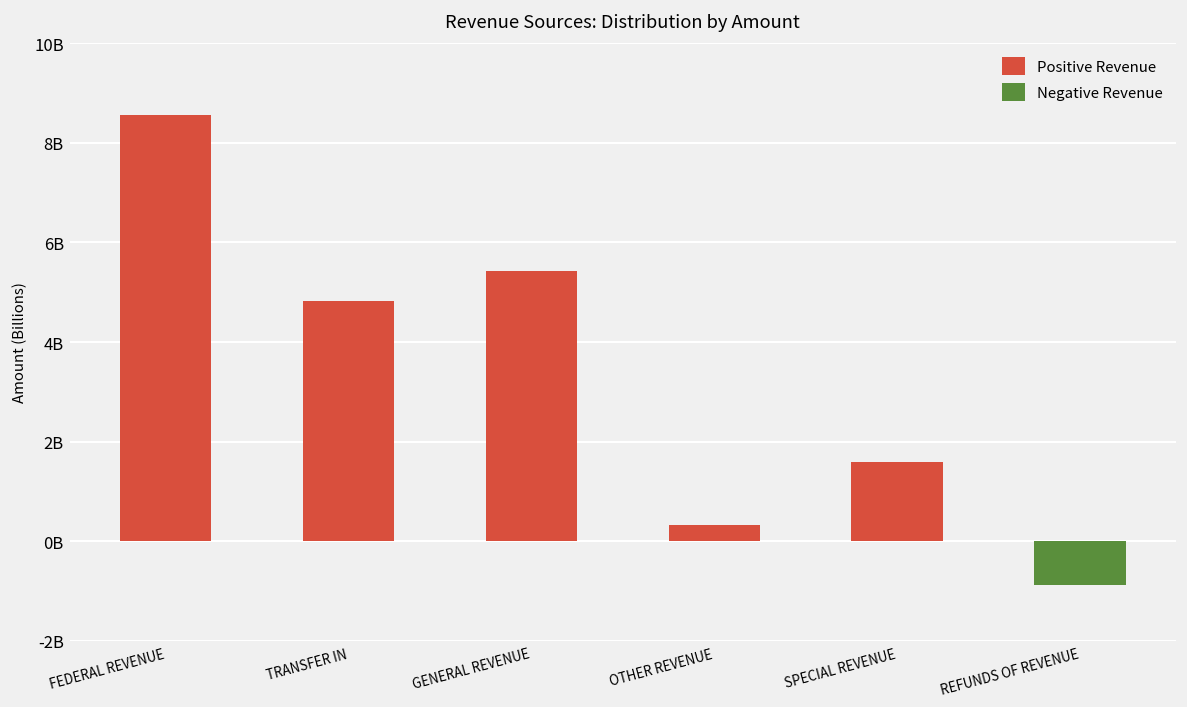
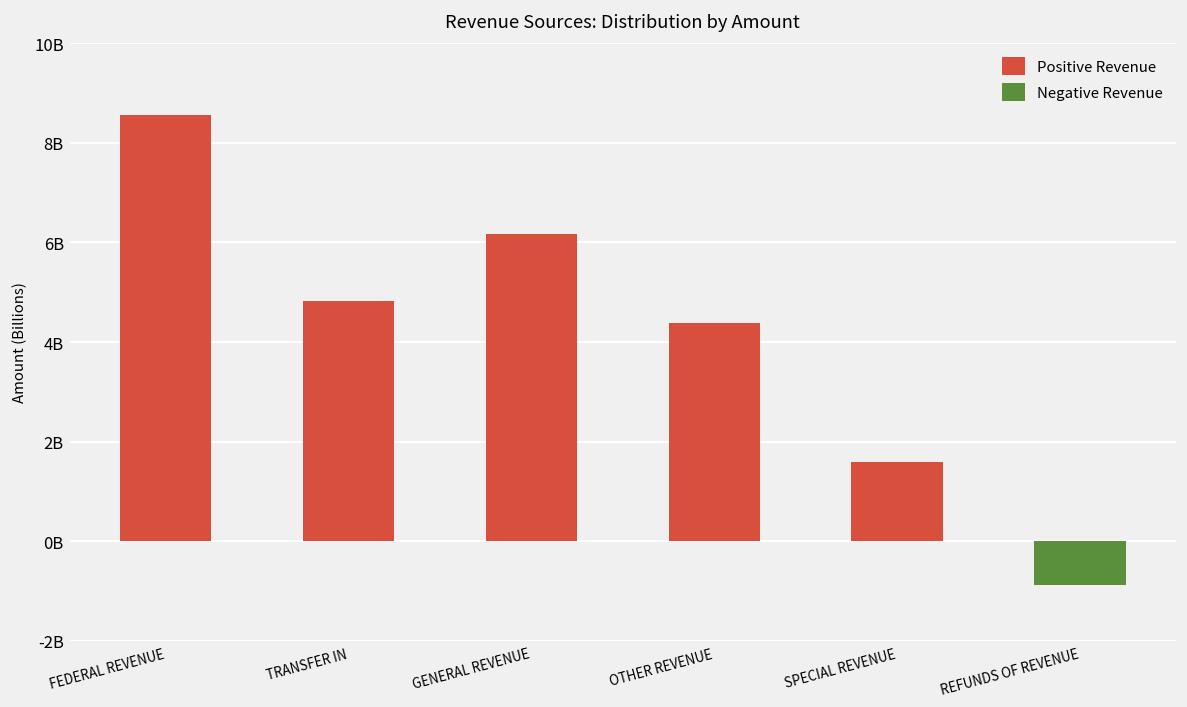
  {
    "Positive Revenue": {
      "FEDERAL REVENUE": 8600000000,
      "TRANSFER IN": 4800000000,
-     "GENERAL REVENUE": 5400000000,
-     "OTHER REVENUE": 300000000,
+     "GENERAL REVENUE": 6200000000,
+     "OTHER REVENUE": 4400000000,
      "SPECIAL REVENUE": 1600000000
    },
    "Negative Revenue": {
      "REFUNDS OF REVENUE": -900000000
    }
  }
